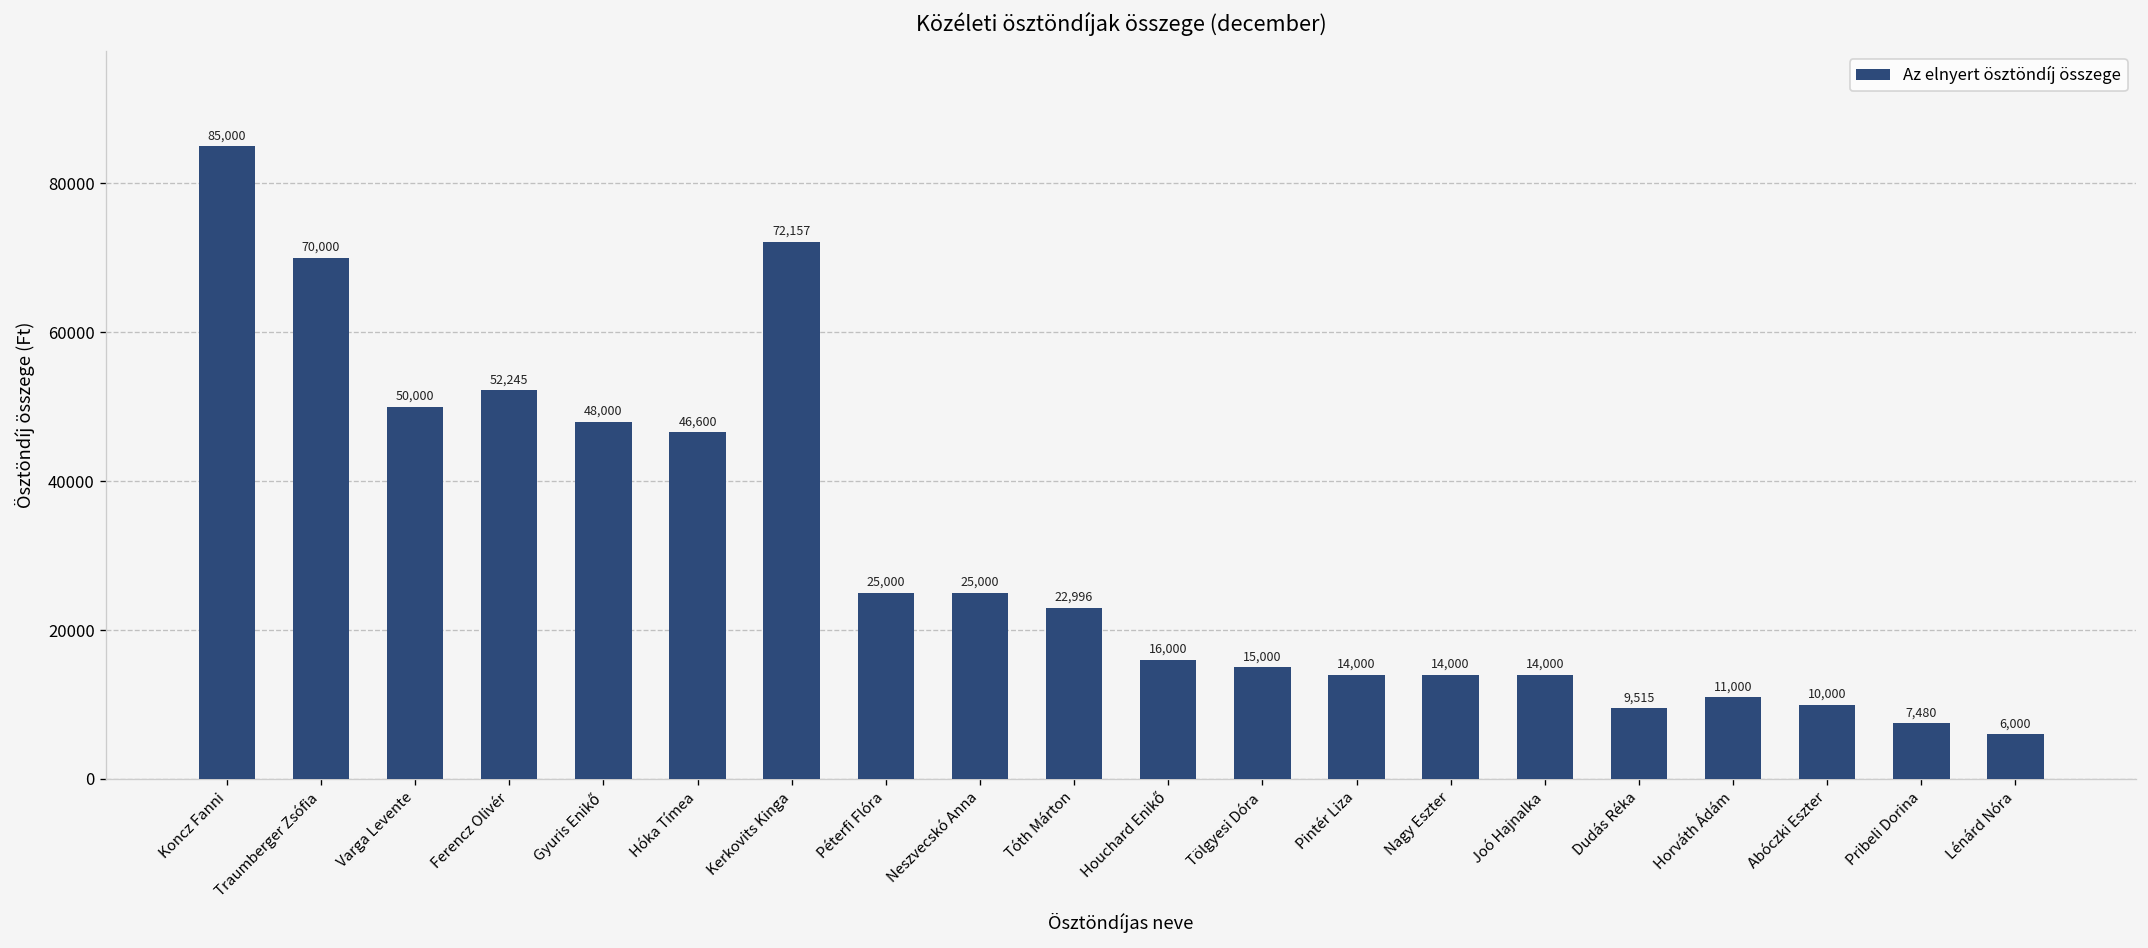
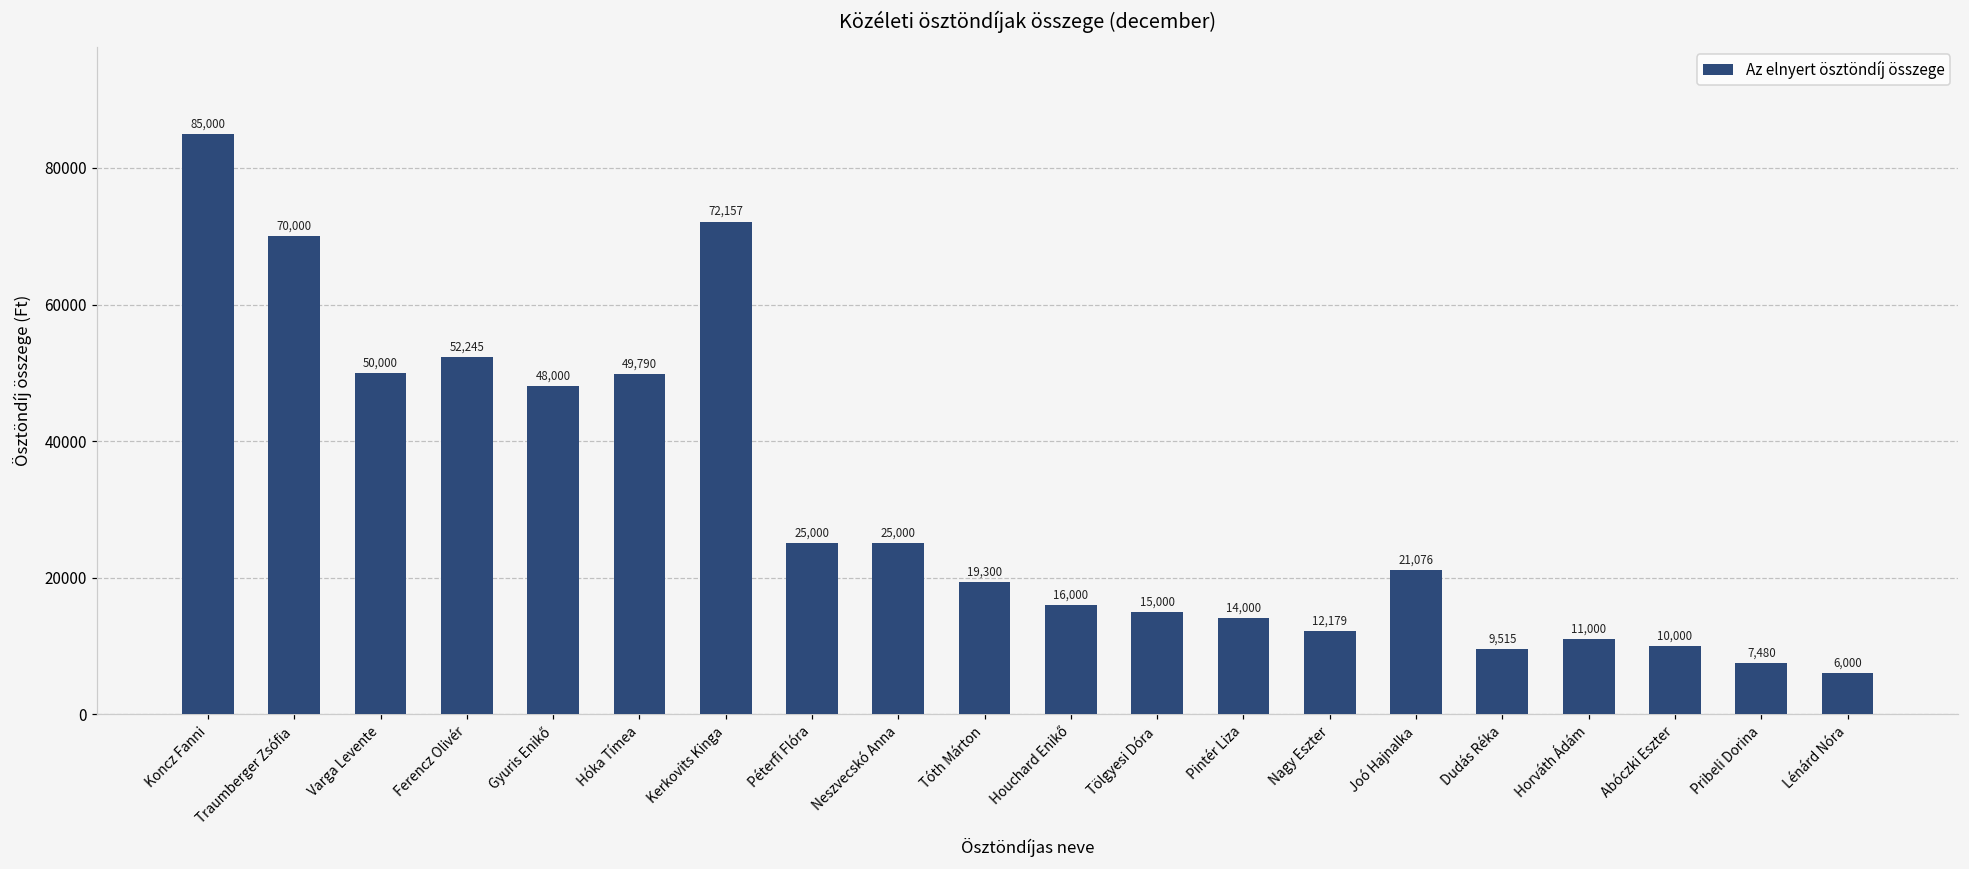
  {
    "Koncz Fanni": "85,000",
    "Traumberger Zsófia": "70,000",
    "Varga Levente": "50,000",
    "Ferencz Olivér": "52,245",
    "Gyuris Enikő": "48,000",
-   "Hóka Tímea": "46,600",
+   "Hóka Tímea": "49,790",
    "Kerkovits Kinga": "72,157",
    "Péterfi Flóra": "25,000",
    "Neszvecskó Anna": "25,000",
-   "Tóth Márton": "22,996",
+   "Tóth Márton": "19,300",
    "Houchard Enikő": "16,000",
    "Tölgyesi Dóra": "15,000",
    "Pintér Liza": "14,000",
-   "Nagy Eszter": "14,000",
-   "Joó Hajnalka": "14,000",
+   "Nagy Eszter": "12,179",
+   "Joó Hajnalka": "21,076",
    "Dudás Réka": "9,515",
    "Horváth Ádám": "11,000",
    "Abóczki Eszter": "10,000",
    "Pribeli Dorina": "7,480",
    "Lénárd Nóra": "6,000"
  }
